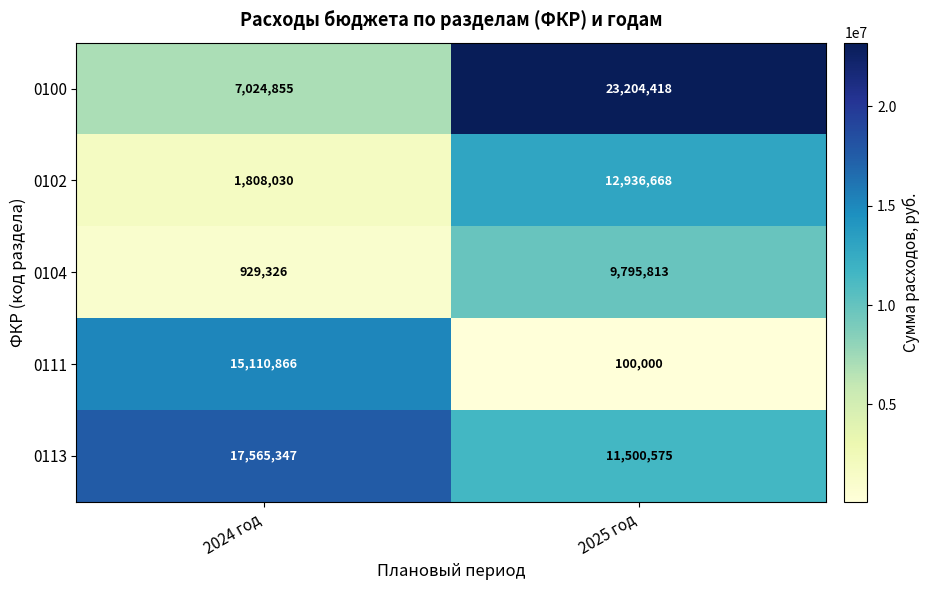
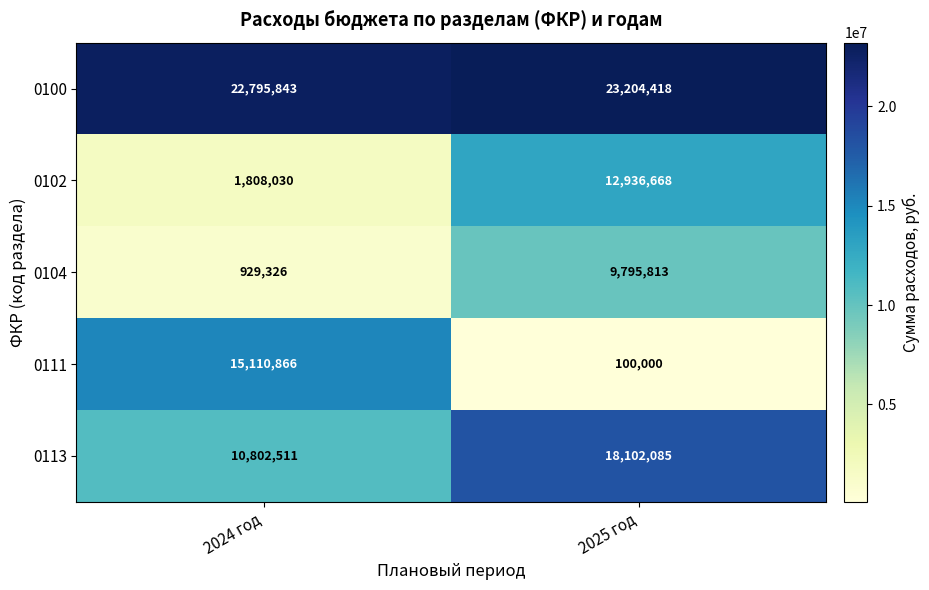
  {
    "0100": {
-     "2024 год": "7,024,855",
+     "2024 год": "22,795,843",
      "2025 год": "23,204,418"
    },
    "0102": {
      "2024 год": "1,808,030",
      "2025 год": "12,936,668"
    },
    "0104": {
      "2024 год": "929,326",
      "2025 год": "9,795,813"
    },
    "0111": {
      "2024 год": "15,110,866",
      "2025 год": "100,000"
    },
    "0113": {
-     "2024 год": "17,565,347",
-     "2025 год": "11,500,575"
+     "2024 год": "10,802,511",
+     "2025 год": "18,102,085"
    }
  }
